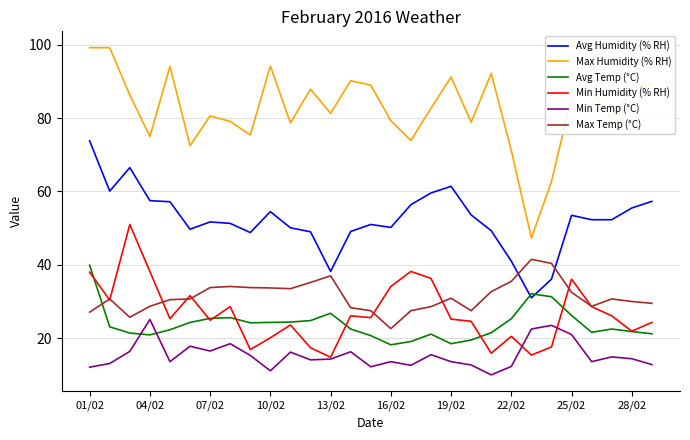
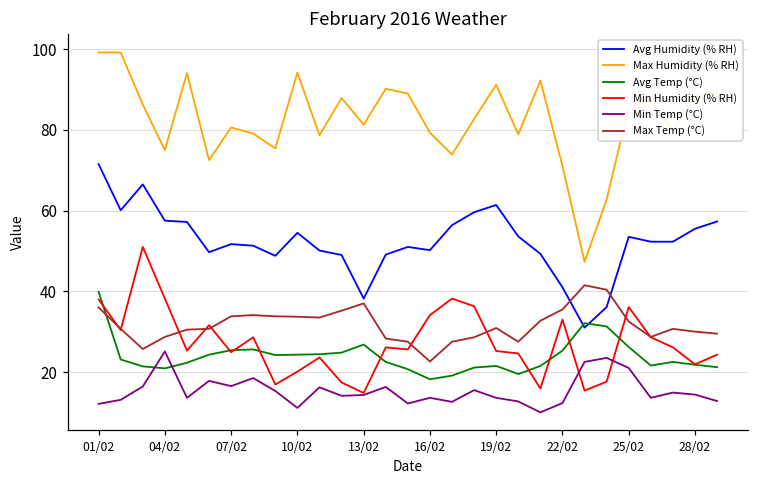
  {
    "Avg Humidity (% RH)": {
-     "01/02": 74,
+     "01/02": 72,
      "04/02": 58,
      "07/02": 52,
      "10/02": 55,
      "13/02": 38,
      "16/02": 50,
      "19/02": 61,
      "22/02": 41,
      "25/02": 54,
      "28/02": 56
    },
    "Max Humidity (% RH)": {
      "01/02": 99,
      "04/02": 75,
      "07/02": 81,
      "10/02": 94,
      "13/02": 81,
      "16/02": 79,
      "19/02": 91,
      "22/02": 71
    },
    "Avg Temp (°C)": {
      "01/02": 40,
      "04/02": 21,
      "10/02": 24,
      "13/02": 27,
      "16/02": 18,
-     "19/02": 19,
+     "19/02": 22,
      "22/02": 25,
      "25/02": 26
    },
    "Min Humidity (% RH)": {
      "01/02": 38,
      "04/02": 38,
      "10/02": 20,
      "16/02": 34,
      "19/02": 25,
-     "22/02": 21,
+     "22/02": 33,
      "25/02": 36
    },
    "Min Temp (°C)": {
      "01/02": 12,
      "04/02": 25,
      "07/02": 17,
      "10/02": 11,
      "16/02": 14,
      "19/02": 14,
      "22/02": 12,
      "25/02": 21,
      "28/02": 14
    },
    "Max Temp (°C)": {
-     "01/02": 27,
+     "01/02": 36,
      "04/02": 29,
      "07/02": 34,
      "10/02": 34,
      "13/02": 37,
      "16/02": 23,
      "19/02": 31,
      "22/02": 36,
      "25/02": 33,
      "28/02": 30
    }
  }
